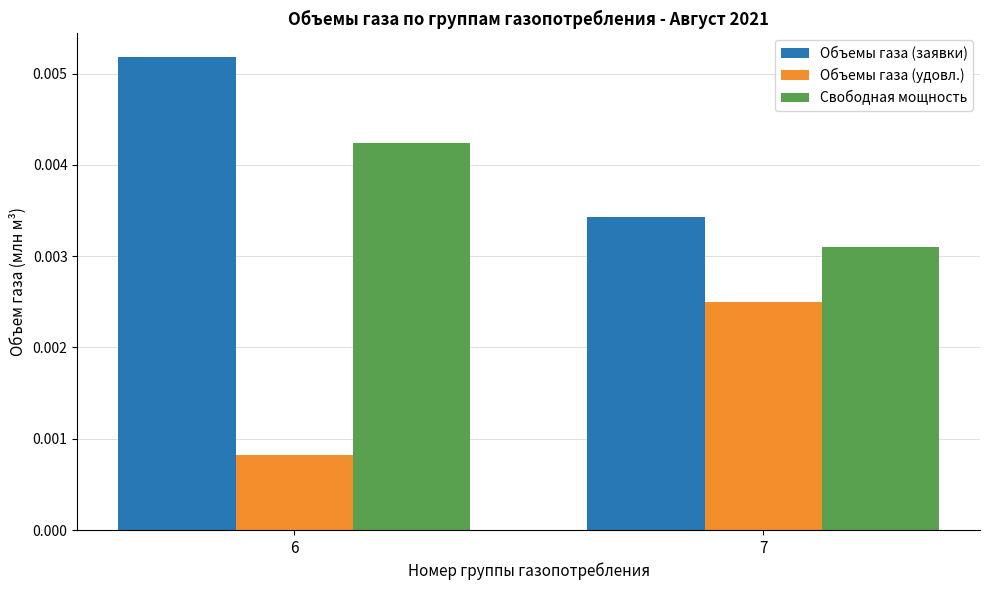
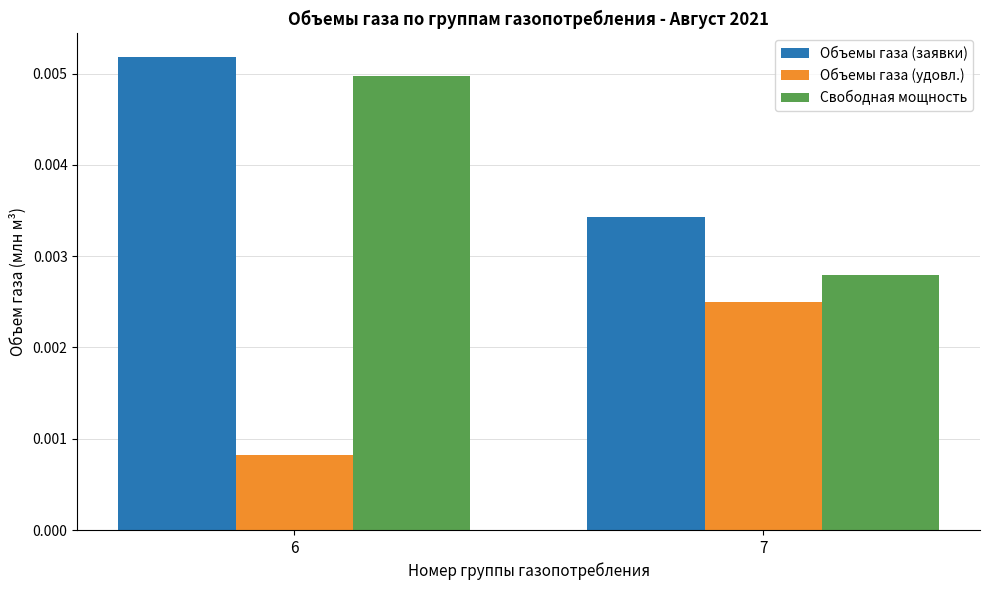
  {
    "Объемы газа (заявки)": {
      "6": 0.0052,
      "7": 0.0034
    },
    "Объемы газа (удовл.)": {
      "6": 0.0008,
      "7": 0.0025
    },
    "Свободная мощность": {
-     "6": 0.0042,
-     "7": 0.0031
+     "6": 0.0050,
+     "7": 0.0028
    }
  }
